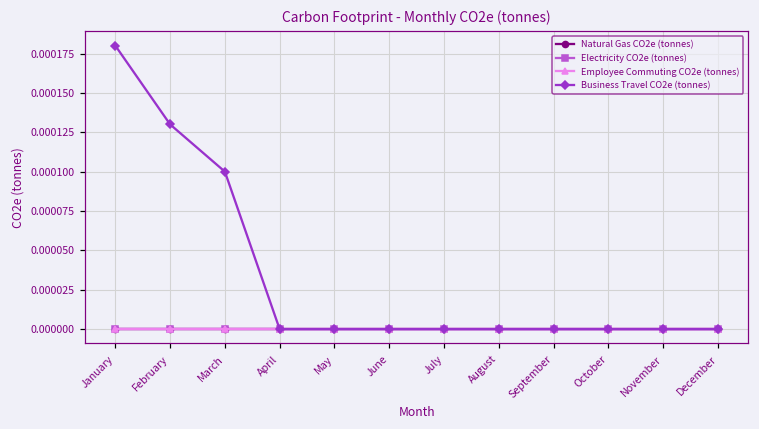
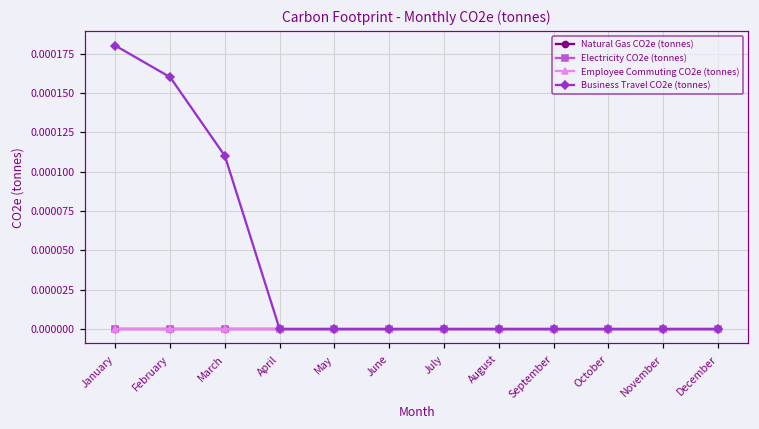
  {
    "Employee Commuting CO2e (tonnes)": {
      "January": 0.00000,
      "February": 0.00000,
      "March": 0.00000
    },
    "Business Travel CO2e (tonnes)": {
      "January": 0.00018,
-     "February": 0.00013,
-     "March": 0.00010
+     "February": 0.00016,
+     "March": 0.00011
    }
  }
